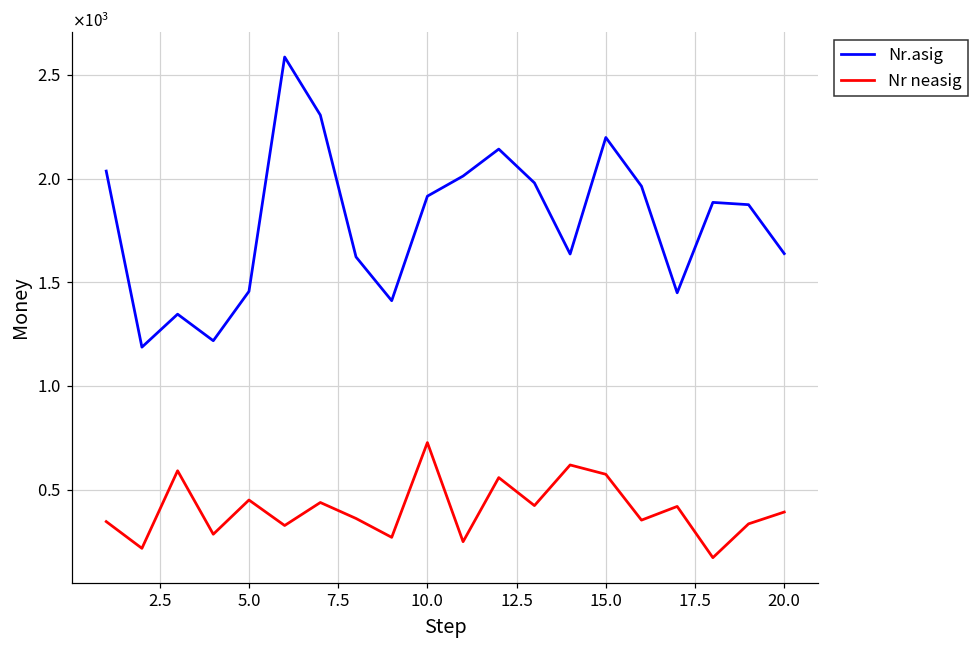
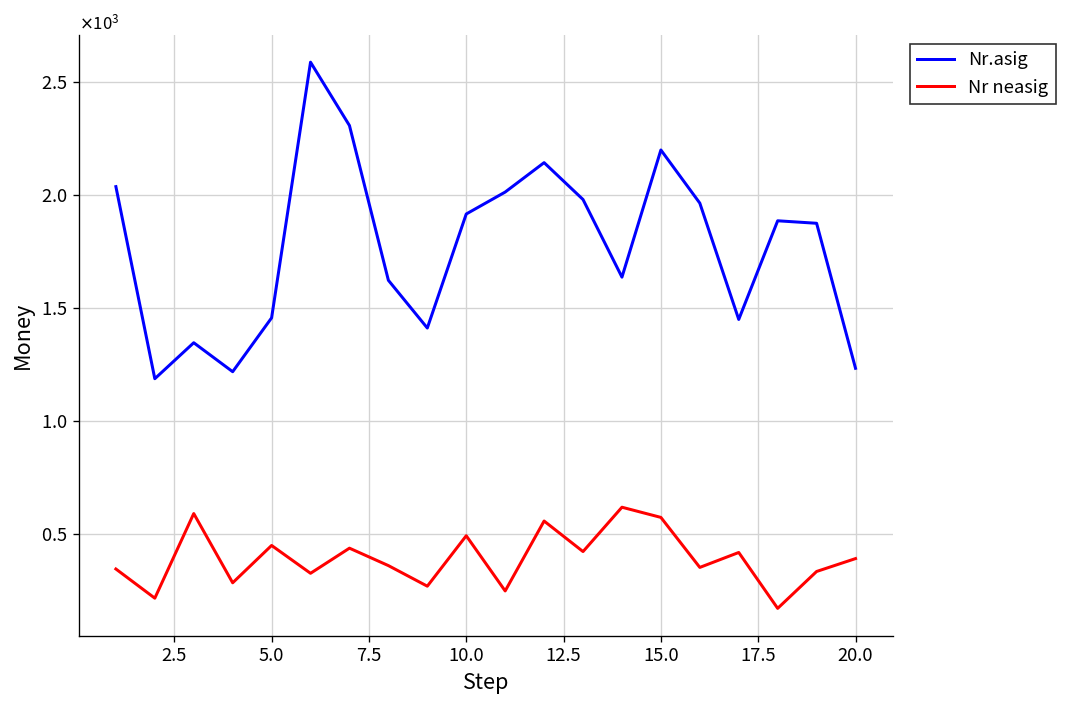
  {
    "Nr.asig": {
      "5.0": 1460,
      "10.0": 1920,
      "15.0": 2200,
-     "20.0": 1640
+     "20.0": 1230
    },
    "Nr neasig": {
      "5.0": 450,
-     "10.0": 730,
+     "10.0": 490,
      "15.0": 570,
      "20.0": 390
    }
  }
